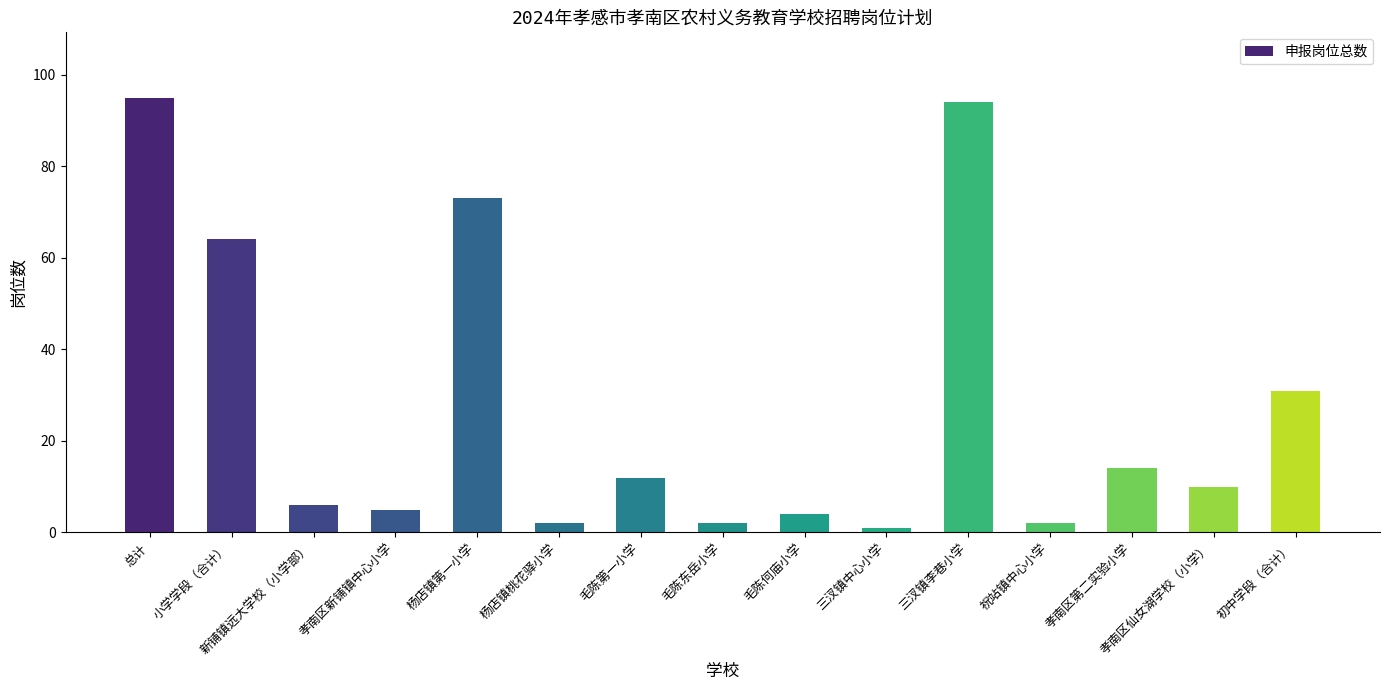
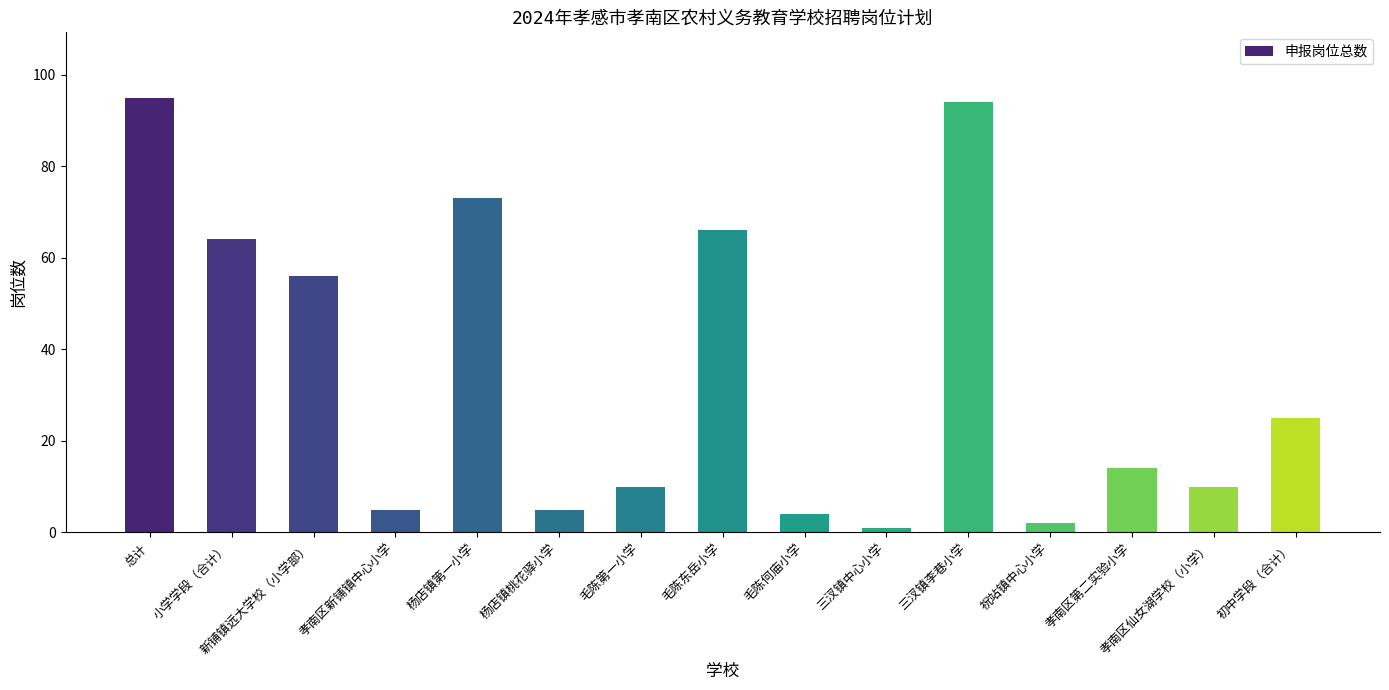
  {
    "总计": 95,
    "小学学段（合计）": 64,
-   "新铺镇远大学校（小学部）": 6,
+   "新铺镇远大学校（小学部）": 56,
    "孝南区新铺镇中心小学": 5,
    "杨店镇第一小学": 73,
-   "杨店镇桃花驿小学": 2,
-   "毛陈第一小学": 12,
-   "毛陈东岳小学": 2,
+   "杨店镇桃花驿小学": 5,
+   "毛陈第一小学": 10,
+   "毛陈东岳小学": 66,
    "毛陈何庙小学": 4,
    "三汊镇中心小学": 1,
    "三汊镇李巷小学": 94,
    "祝站镇中心小学": 2,
    "孝南区第二实验小学": 14,
    "孝南区仙女湖学校（小学）": 10,
-   "初中学段（合计）": 31
+   "初中学段（合计）": 25
  }
